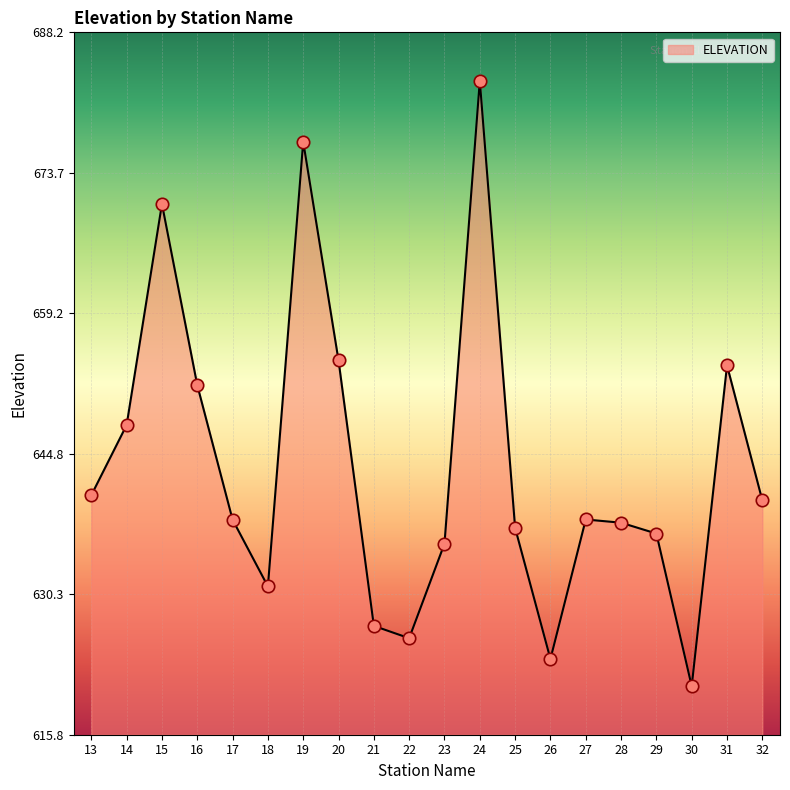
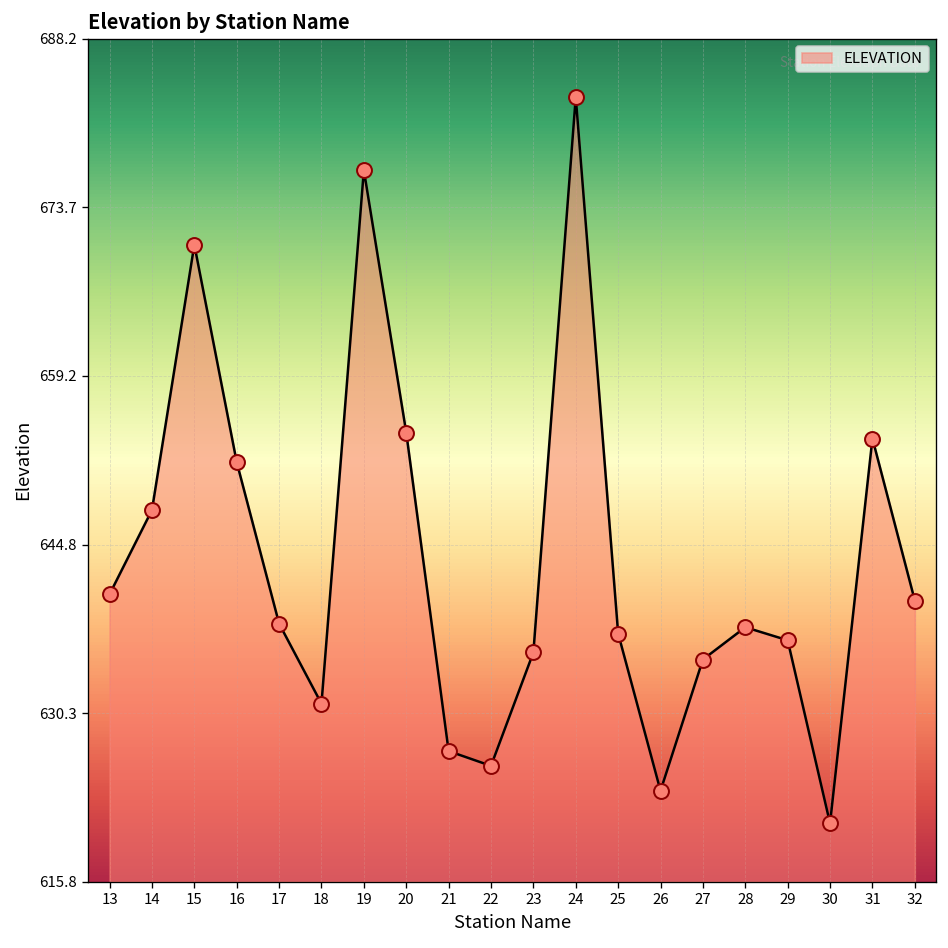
  {
    "13": 641,
    "14": 648,
    "15": 671,
    "16": 652,
    "17": 638,
    "18": 631,
    "19": 677,
    "20": 654,
    "21": 627,
    "22": 626,
    "23": 636,
    "24": 683,
    "25": 637,
    "26": 624,
-   "27": 638,
+   "27": 635,
    "28": 638,
    "29": 637,
    "30": 621,
    "31": 654,
    "32": 640
  }
